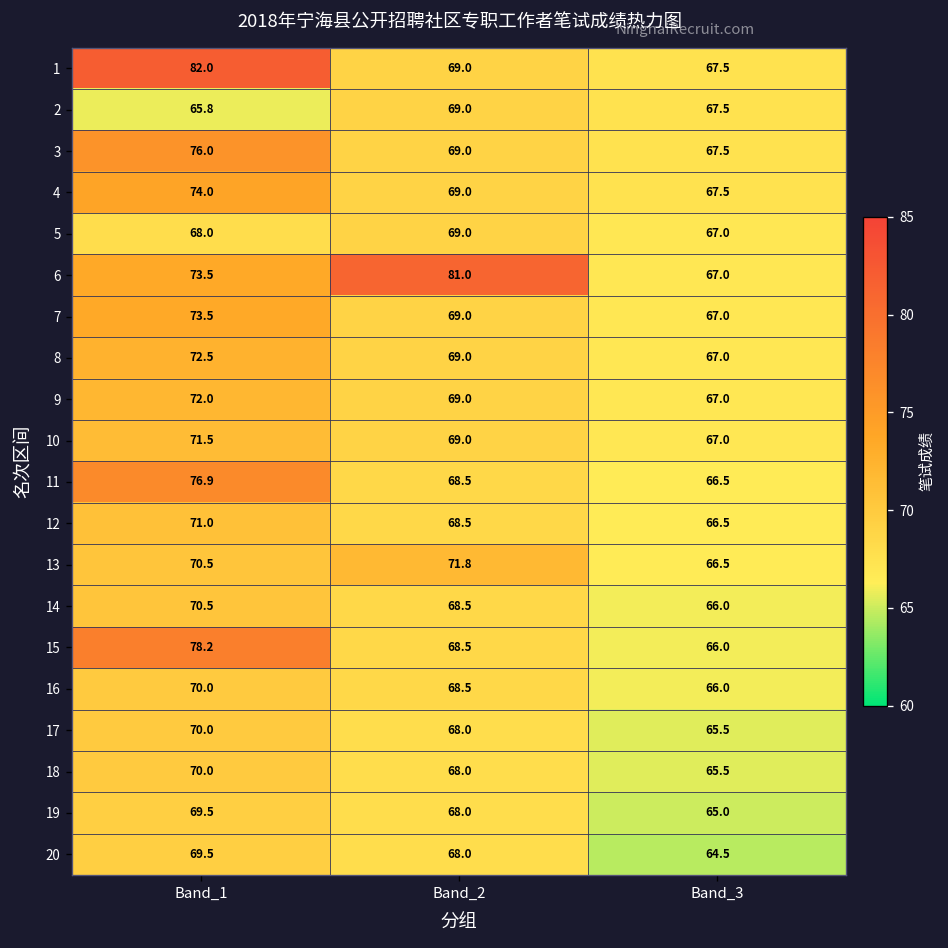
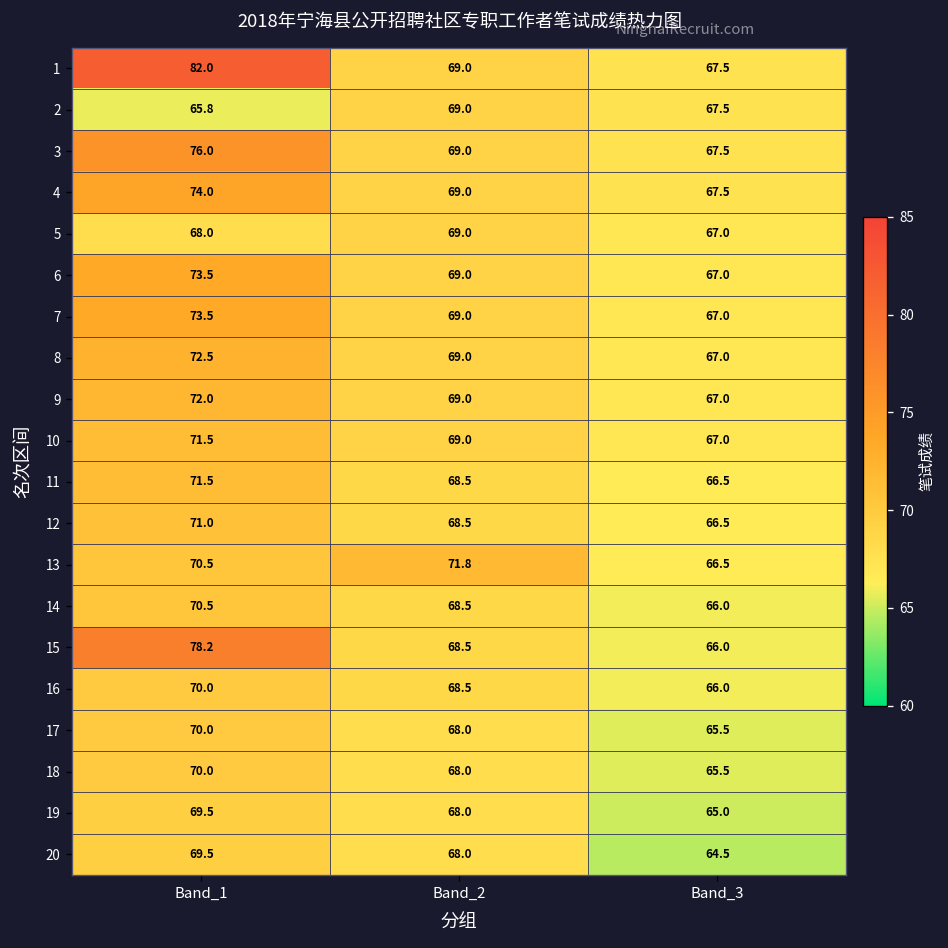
  {
    "1": {
      "Band_1": 82.0,
      "Band_2": 69.0,
      "Band_3": 67.5
    },
    "2": {
      "Band_1": 65.8,
      "Band_2": 69.0,
      "Band_3": 67.5
    },
    "3": {
      "Band_1": 76.0,
      "Band_2": 69.0,
      "Band_3": 67.5
    },
    "4": {
      "Band_1": 74.0,
      "Band_2": 69.0,
      "Band_3": 67.5
    },
    "5": {
      "Band_1": 68.0,
      "Band_2": 69.0,
      "Band_3": 67.0
    },
    "6": {
      "Band_1": 73.5,
-     "Band_2": 81.0,
+     "Band_2": 69.0,
      "Band_3": 67.0
    },
    "7": {
      "Band_1": 73.5,
      "Band_2": 69.0,
      "Band_3": 67.0
    },
    "8": {
      "Band_1": 72.5,
      "Band_2": 69.0,
      "Band_3": 67.0
    },
    "9": {
      "Band_1": 72.0,
      "Band_2": 69.0,
      "Band_3": 67.0
    },
    "10": {
      "Band_1": 71.5,
      "Band_2": 69.0,
      "Band_3": 67.0
    },
    "11": {
-     "Band_1": 76.9,
+     "Band_1": 71.5,
      "Band_2": 68.5,
      "Band_3": 66.5
    },
    "12": {
      "Band_1": 71.0,
      "Band_2": 68.5,
      "Band_3": 66.5
    },
    "13": {
      "Band_1": 70.5,
      "Band_2": 71.8,
      "Band_3": 66.5
    },
    "14": {
      "Band_1": 70.5,
      "Band_2": 68.5,
      "Band_3": 66.0
    },
    "15": {
      "Band_1": 78.2,
      "Band_2": 68.5,
      "Band_3": 66.0
    },
    "16": {
      "Band_1": 70.0,
      "Band_2": 68.5,
      "Band_3": 66.0
    },
    "17": {
      "Band_1": 70.0,
      "Band_2": 68.0,
      "Band_3": 65.5
    },
    "18": {
      "Band_1": 70.0,
      "Band_2": 68.0,
      "Band_3": 65.5
    },
    "19": {
      "Band_1": 69.5,
      "Band_2": 68.0,
      "Band_3": 65.0
    },
    "20": {
      "Band_1": 69.5,
      "Band_2": 68.0,
      "Band_3": 64.5
    }
  }
